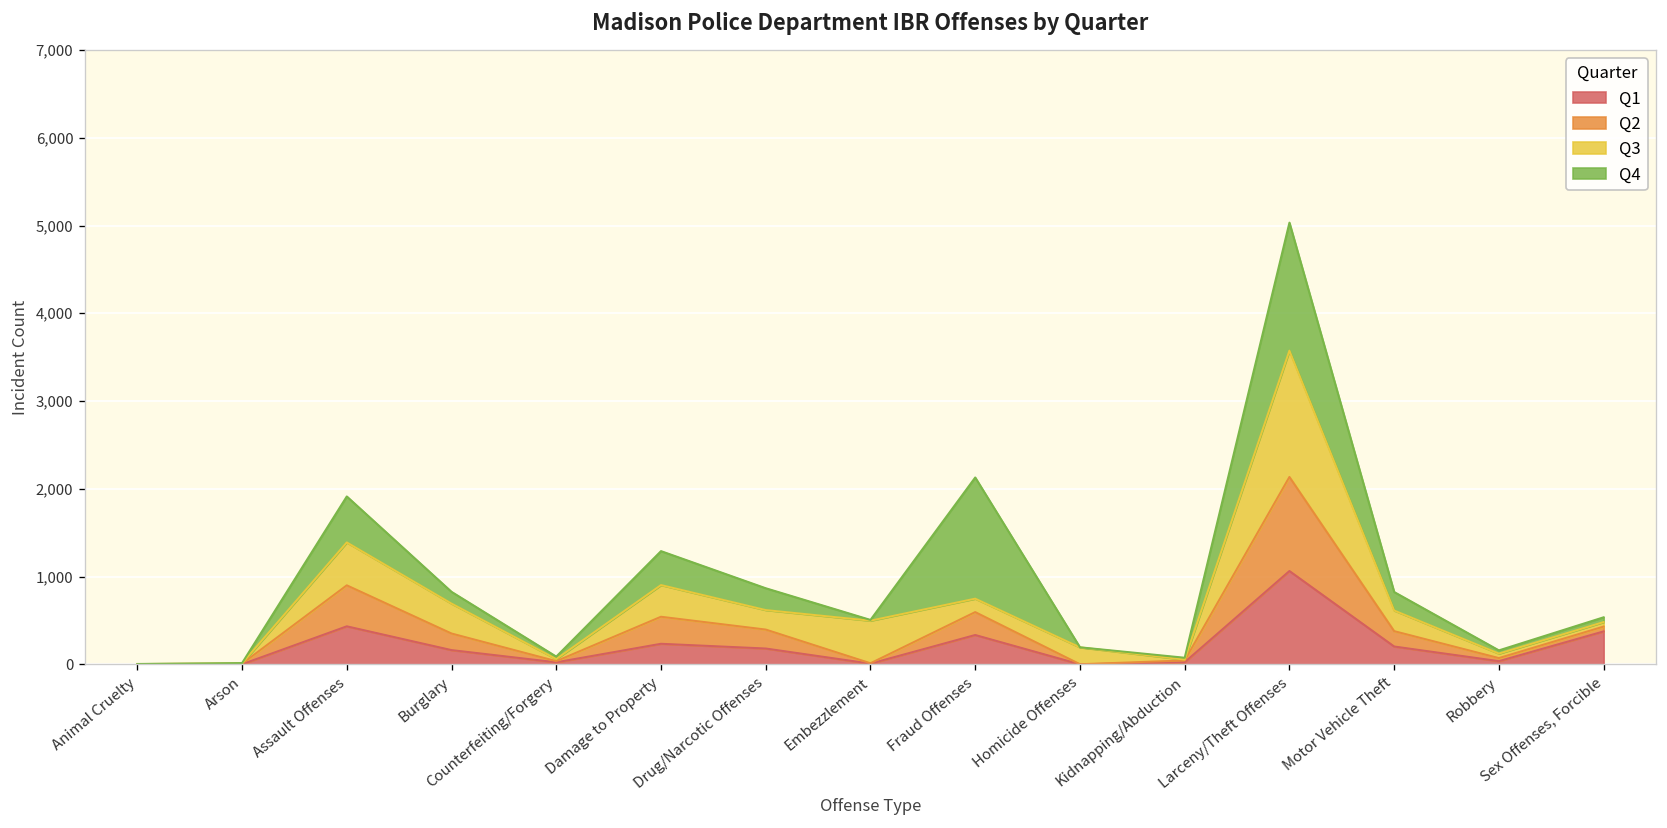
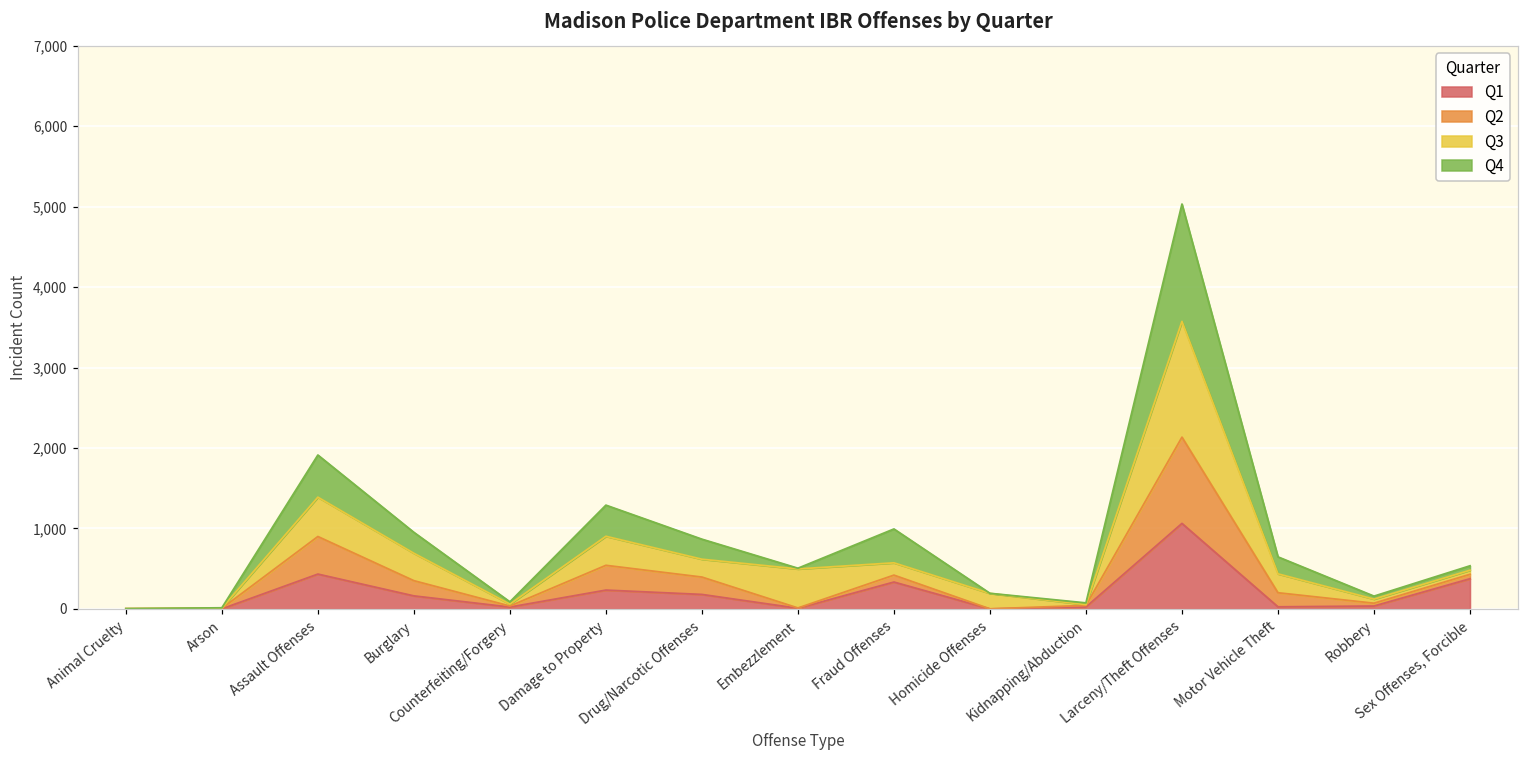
  {
    "Q1": {
      "Assault Offenses": "400",
      "Burglary": "200",
      "Damage to Property": "200",
      "Drug/Narcotic Offenses": "200",
      "Fraud Offenses": "300",
      "Larceny/Theft Offenses": "1,100",
-     "Motor Vehicle Theft": "200",
+     "Motor Vehicle Theft": "0",
      "Robbery": "0",
      "Sex Offenses, Forcible": "400"
    },
    "Q2": {
      "Assault Offenses": "500",
      "Burglary": "200",
      "Damage to Property": "300",
      "Drug/Narcotic Offenses": "200",
-     "Fraud Offenses": "300",
+     "Fraud Offenses": "100",
      "Larceny/Theft Offenses": "1,100",
      "Motor Vehicle Theft": "200",
      "Robbery": "0",
      "Sex Offenses, Forcible": "100"
    },
    "Q3": {
      "Assault Offenses": "500",
      "Burglary": "300",
      "Damage to Property": "400",
      "Drug/Narcotic Offenses": "200",
      "Fraud Offenses": "200",
      "Larceny/Theft Offenses": "1,400",
      "Motor Vehicle Theft": "200",
      "Robbery": "100",
      "Sex Offenses, Forcible": "100"
    },
    "Q4": {
      "Assault Offenses": "500",
-     "Burglary": "100",
+     "Burglary": "300",
      "Damage to Property": "400",
      "Drug/Narcotic Offenses": "200",
-     "Fraud Offenses": "1,400",
+     "Fraud Offenses": "400",
      "Larceny/Theft Offenses": "1,500",
      "Motor Vehicle Theft": "200",
      "Robbery": "0",
      "Sex Offenses, Forcible": "100"
    }
  }
